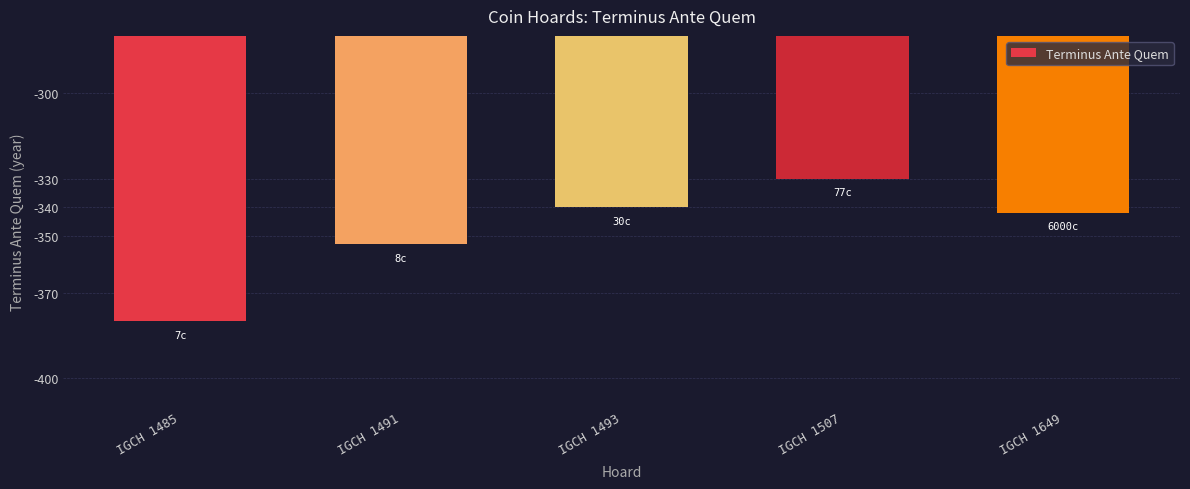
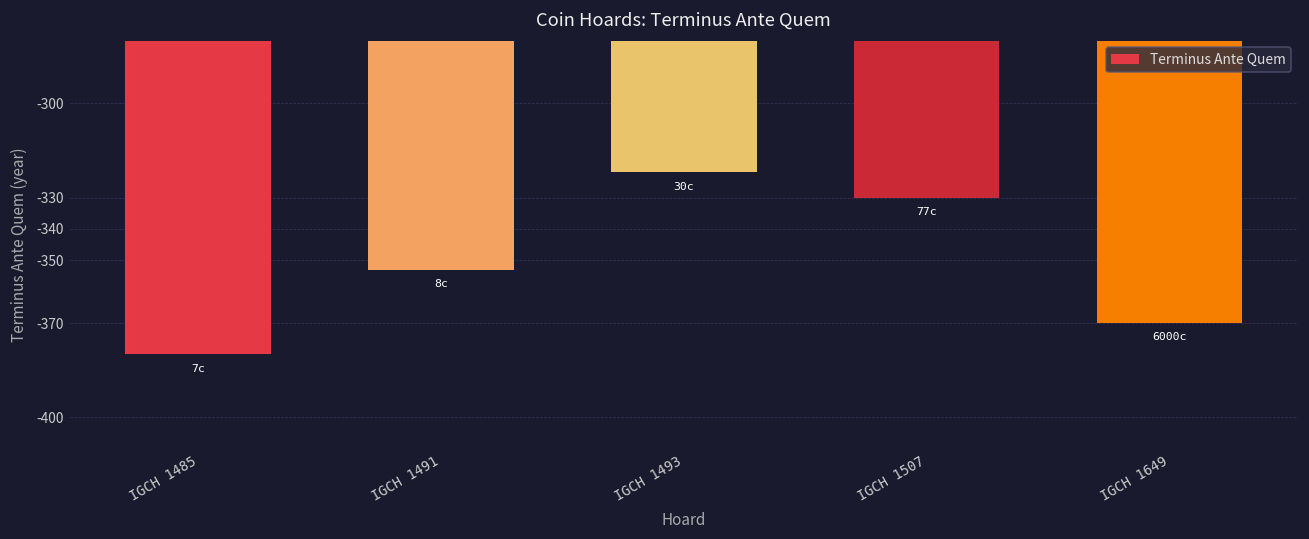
  {
-   "IGCH 1493": -340,
-   "IGCH 1649": -342
+   "IGCH 1493": -322,
+   "IGCH 1649": -370
  }
